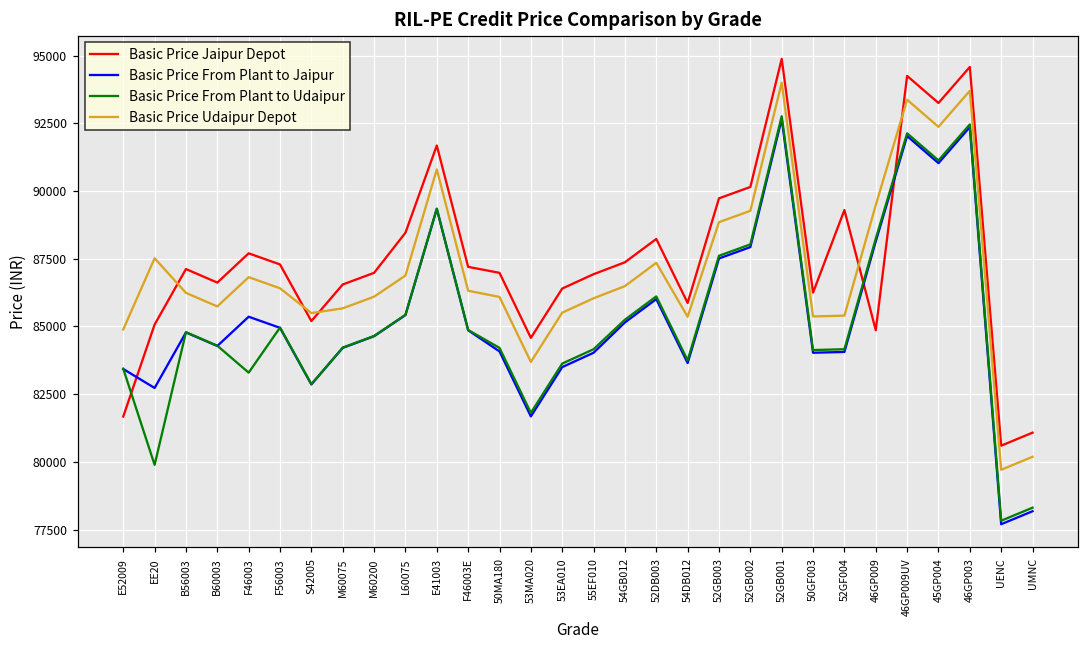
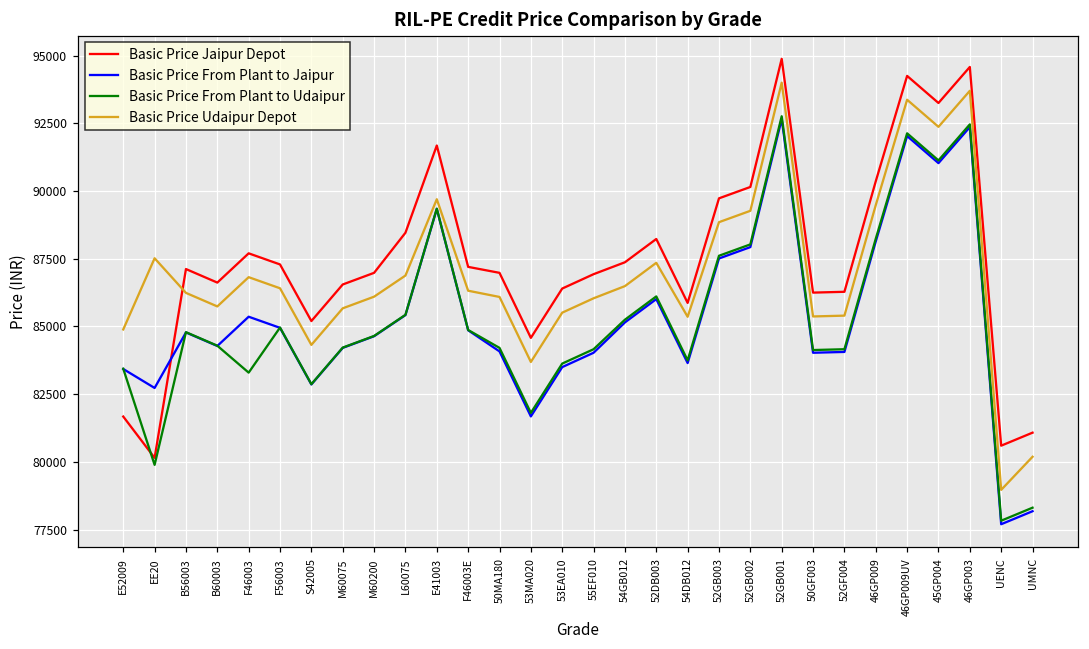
  {
    "Basic Price Jaipur Depot": {
      "E52009": 81700,
-     "EE20": 85100,
+     "EE20": 80200,
      "B56003": 87100,
      "B60003": 86600,
      "F46003": 87700,
      "F56003": 87300,
      "S42005": 85200,
      "M60075": 86600,
      "M60200": 87000,
      "L60075": 88500,
      "E41003": 91700,
      "F46003E": 87200,
      "50MA180": 87000,
      "53MA020": 84600,
      "53EA010": 86400,
      "55EF010": 86900,
      "54GB012": 87400,
      "52DB003": 88200,
      "54DB012": 85900,
      "52GB003": 89700,
      "52GB002": 90200,
      "52GB001": 94900,
      "50GF003": 86300,
-     "52GF004": 89300,
-     "46GP009": 84900,
+     "52GF004": 86300,
+     "46GP009": 90400,
      "46GP009UV": 94300,
      "45GP004": 93300,
      "46GP003": 94600,
      "UENC": 80600,
      "UMNC": 81100
    },
    "Basic Price From Plant to Jaipur": {
      "EE20": 82700,
      "F46003": 85400,
      "50MA180": 84100,
      "53MA020": 81700,
      "53EA010": 83500,
      "55EF010": 84000,
      "UENC": 77700,
      "UMNC": 78200
    },
    "Basic Price From Plant to Udaipur": {
      "EE20": 79900,
      "F46003": 83300,
      "50MA180": 84200,
      "53MA020": 81800,
      "53EA010": 83600,
      "55EF010": 84200,
      "UENC": 77800,
      "UMNC": 78300
    },
    "Basic Price Udaipur Depot": {
      "E52009": 84900,
      "EE20": 87500,
      "B56003": 86200,
      "B60003": 85700,
      "F46003": 86800,
      "F56003": 86400,
-     "S42005": 85500,
+     "S42005": 84300,
      "M60075": 85700,
      "M60200": 86100,
      "L60075": 86900,
-     "E41003": 90800,
+     "E41003": 89700,
      "F46003E": 86300,
      "50MA180": 86100,
      "53MA020": 83700,
      "53EA010": 85500,
      "55EF010": 86000,
      "54GB012": 86500,
      "52DB003": 87400,
      "54DB012": 85400,
      "52GB003": 88900,
      "52GB002": 89300,
      "52GB001": 94000,
      "50GF003": 85400,
      "52GF004": 85400,
      "46GP009": 89500,
      "46GP009UV": 93400,
      "45GP004": 92400,
      "46GP003": 93700,
-     "UENC": 79700,
+     "UENC": 79000,
      "UMNC": 80200
    }
  }
